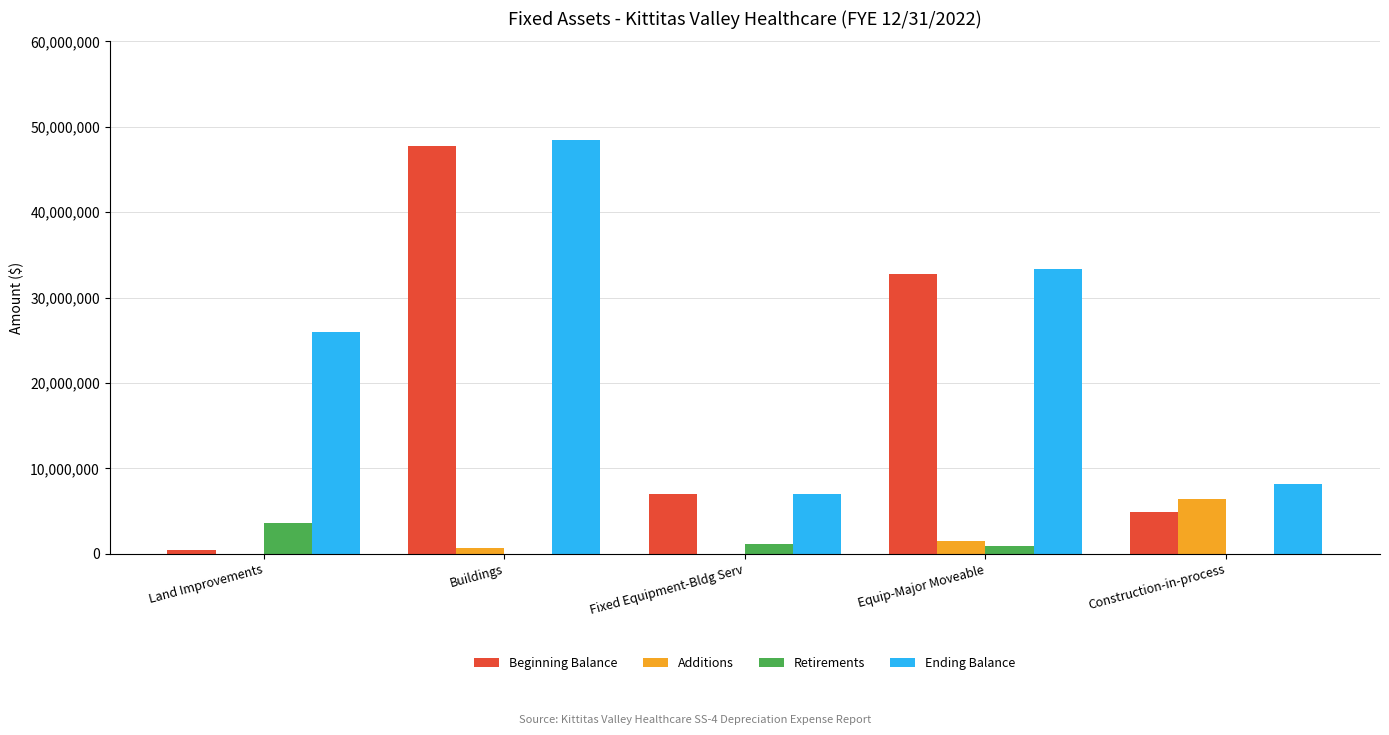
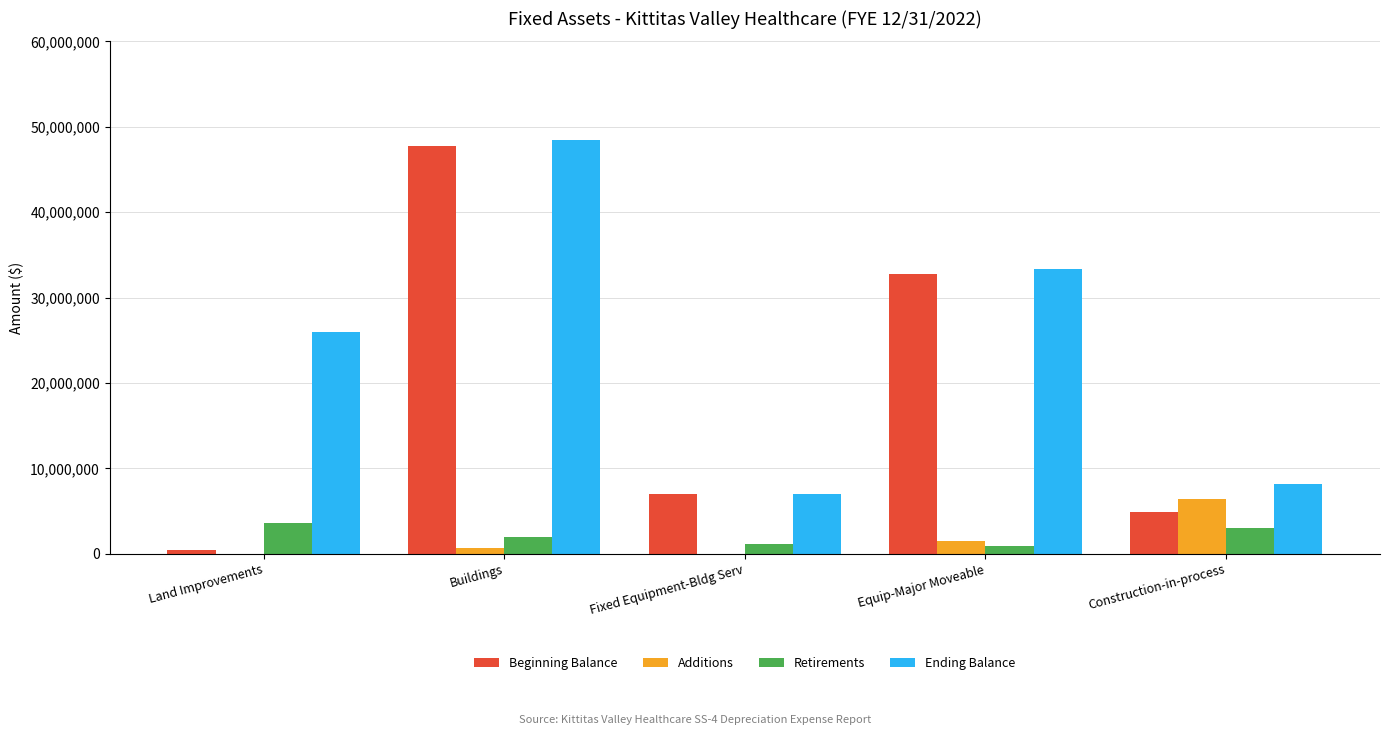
  {
    "Beginning Balance": {
      "Land Improvements": "0",
      "Buildings": "48,000,000",
      "Fixed Equipment-Bldg Serv": "7,000,000",
      "Equip-Major Moveable": "33,000,000",
      "Construction-in-process": "5,000,000"
    },
    "Additions": {
      "Land Improvements": "0",
      "Buildings": "1,000,000",
      "Equip-Major Moveable": "2,000,000",
      "Construction-in-process": "6,000,000"
    },
    "Retirements": {
      "Land Improvements": "4,000,000",
-     "Buildings": "0",
+     "Buildings": "2,000,000",
      "Fixed Equipment-Bldg Serv": "1,000,000",
      "Equip-Major Moveable": "1,000,000",
-     "Construction-in-process": "0"
+     "Construction-in-process": "3,000,000"
    },
    "Ending Balance": {
      "Land Improvements": "26,000,000",
      "Buildings": "48,000,000",
      "Fixed Equipment-Bldg Serv": "7,000,000",
      "Equip-Major Moveable": "33,000,000",
      "Construction-in-process": "8,000,000"
    }
  }
